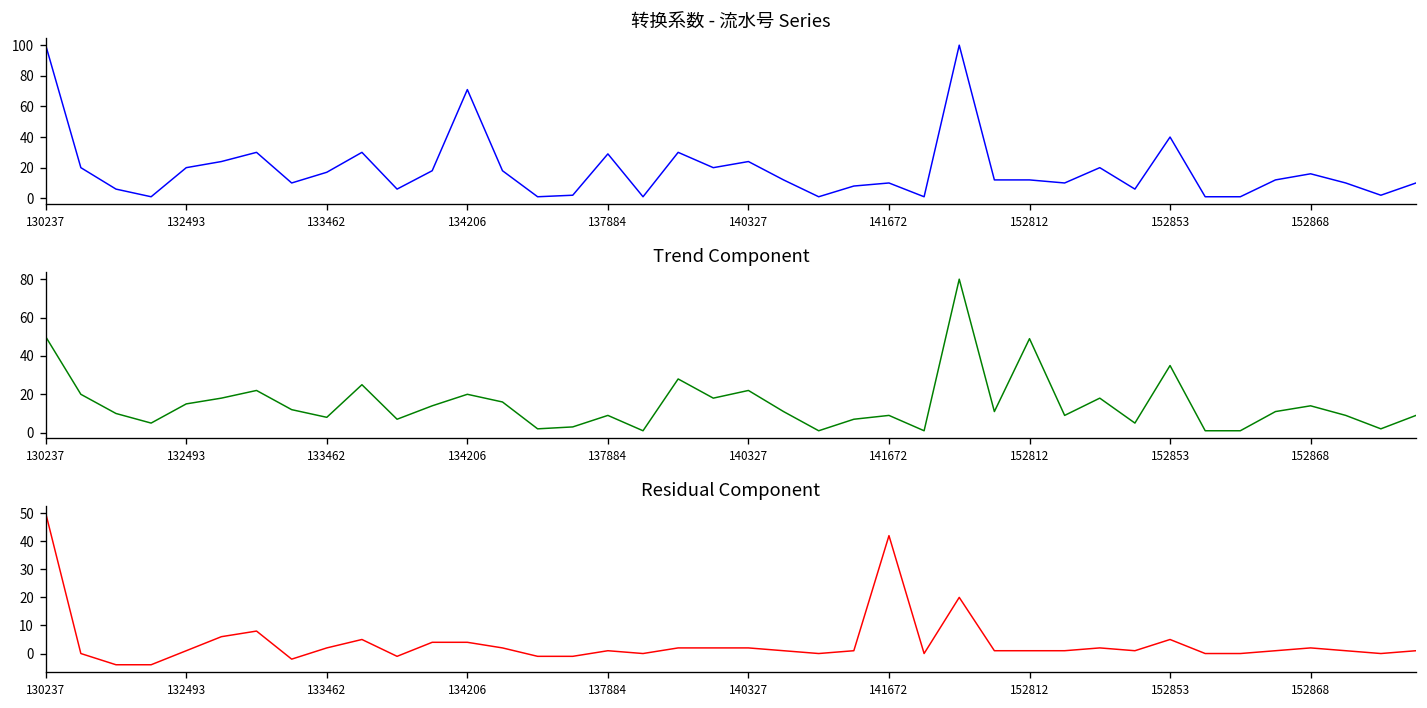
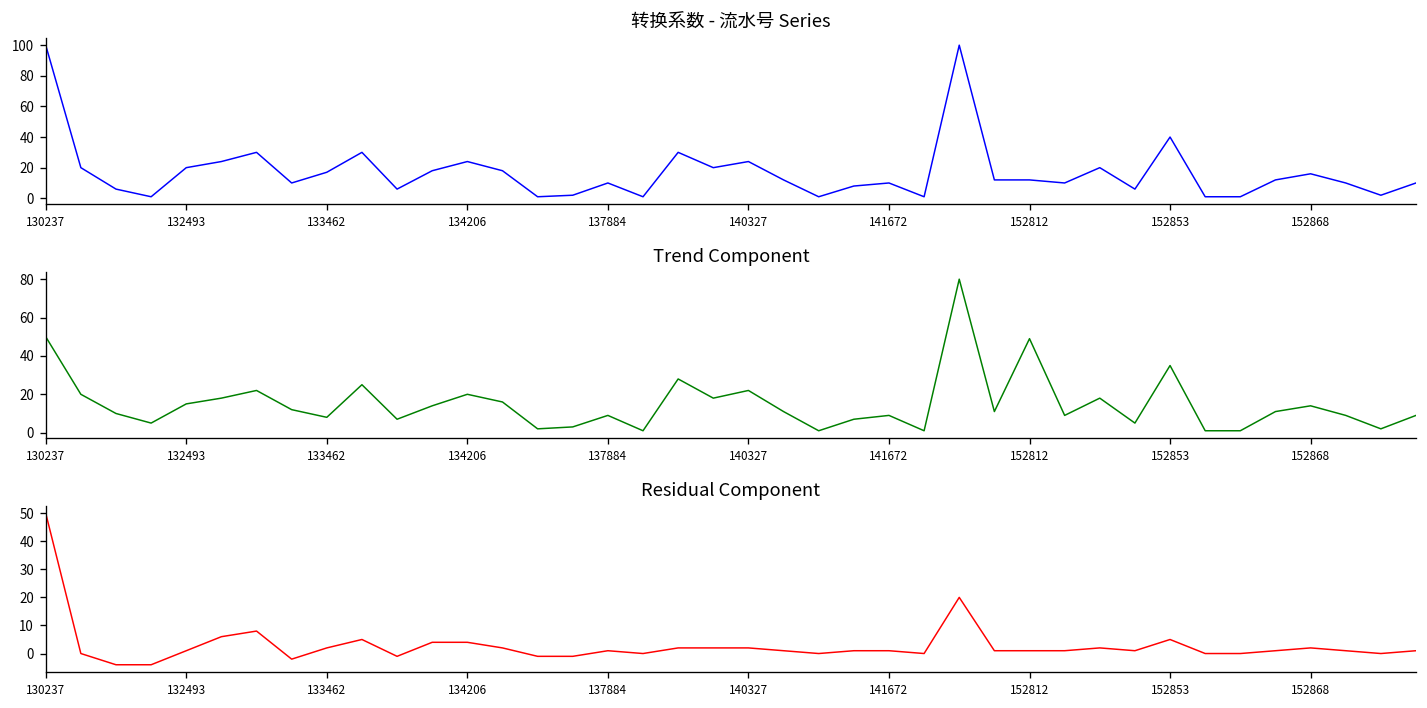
  {
    "转换系数 - 流水号 Series": {
      "130237": 100,
      "132493": 20,
      "133462": 17,
-     "134206": 71,
-     "137884": 29,
+     "134206": 24,
+     "137884": 10,
      "140327": 24,
      "141672": 10,
      "152812": 12,
      "152853": 40,
      "152868": 16
    },
    "Trend Component": {
      "130237": 50,
      "132493": 15,
      "133462": 8,
      "134206": 20,
      "137884": 9,
      "140327": 22,
      "141672": 9,
      "152812": 49,
      "152853": 35,
      "152868": 14
    },
    "Residual Component": {
      "130237": 50,
      "132493": 1,
      "133462": 2,
      "134206": 4,
      "137884": 1,
      "140327": 2,
-     "141672": 42,
+     "141672": 1,
      "152812": 1,
      "152853": 5,
      "152868": 2
    }
  }
